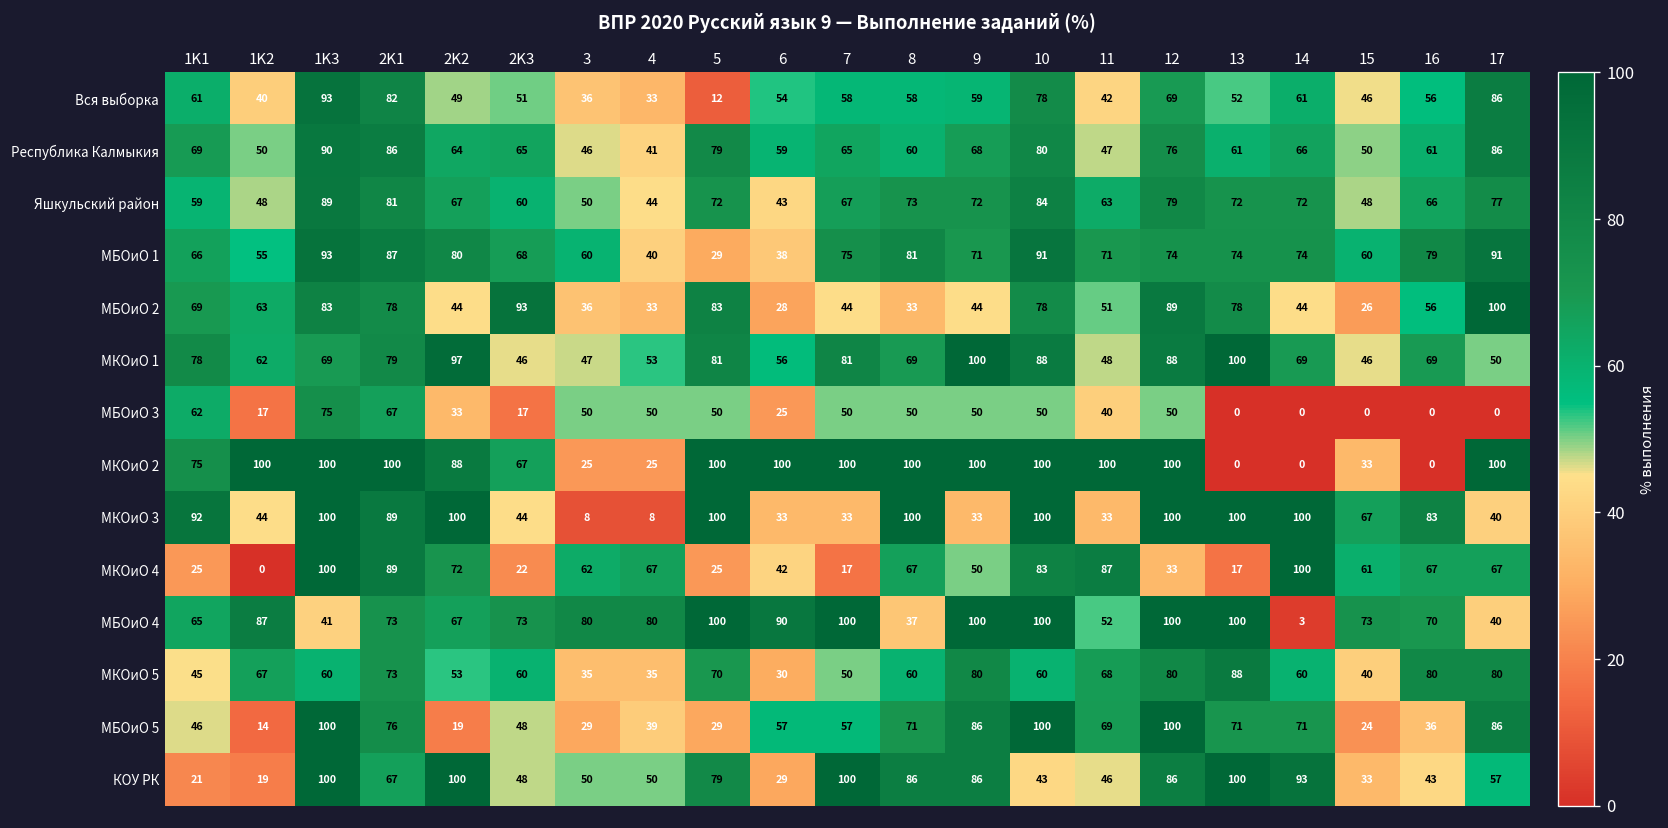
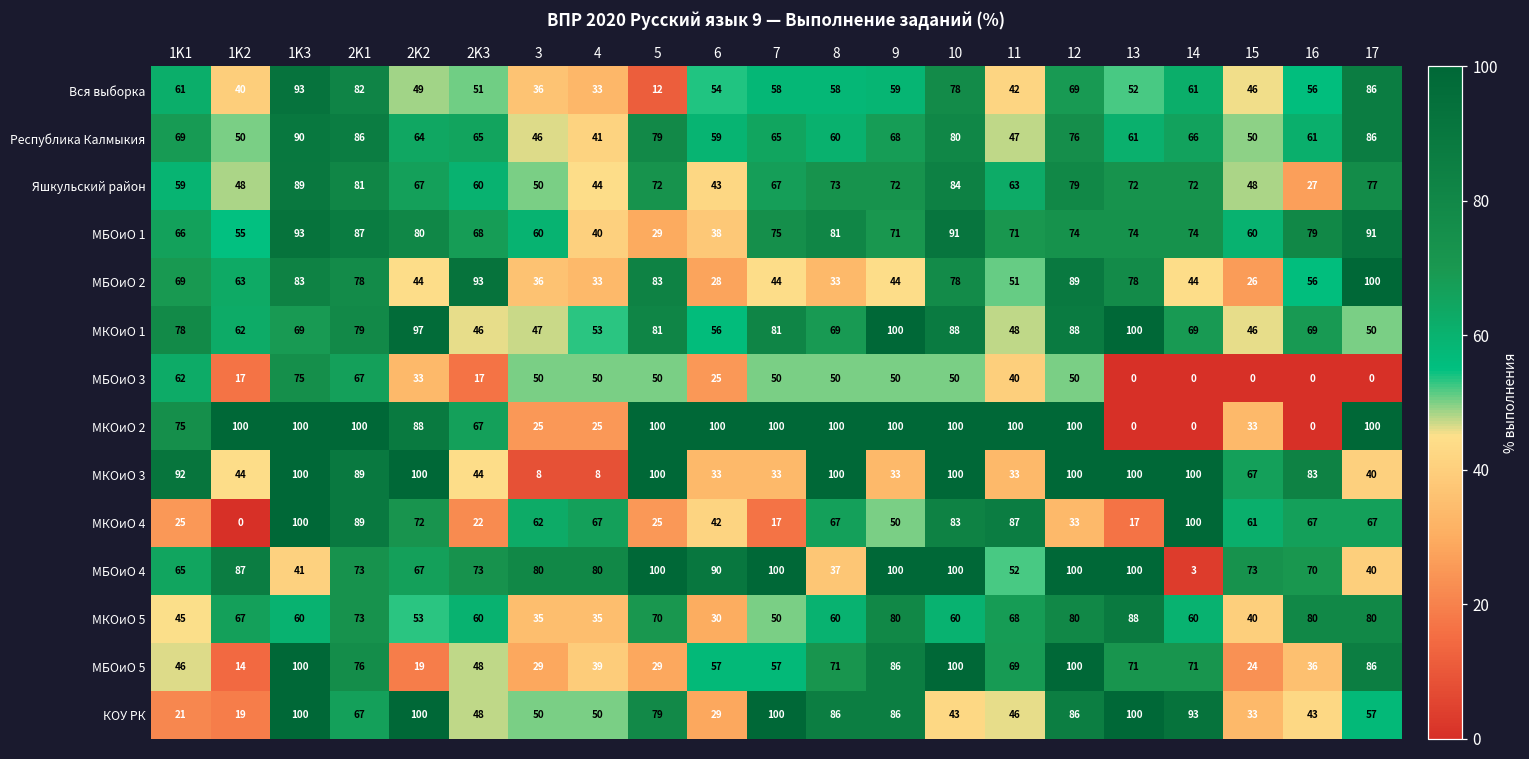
  {
    "Яшкульский район": {
      "1K1": 59,
      "1K2": 48,
      "1K3": 89,
      "2K1": 81,
      "2K2": 67,
      "2K3": 60,
      "3": 50,
      "4": 44,
      "5": 72,
      "6": 43,
      "7": 67,
      "8": 73,
      "9": 72,
      "10": 84,
      "11": 63,
      "12": 79,
      "13": 72,
      "14": 72,
      "15": 48,
-     "16": 66,
+     "16": 27,
      "17": 77
    }
  }
